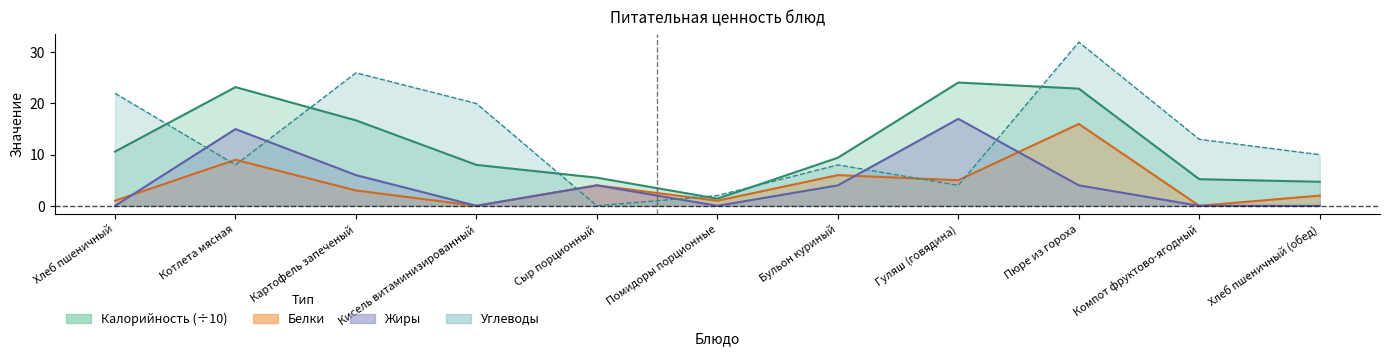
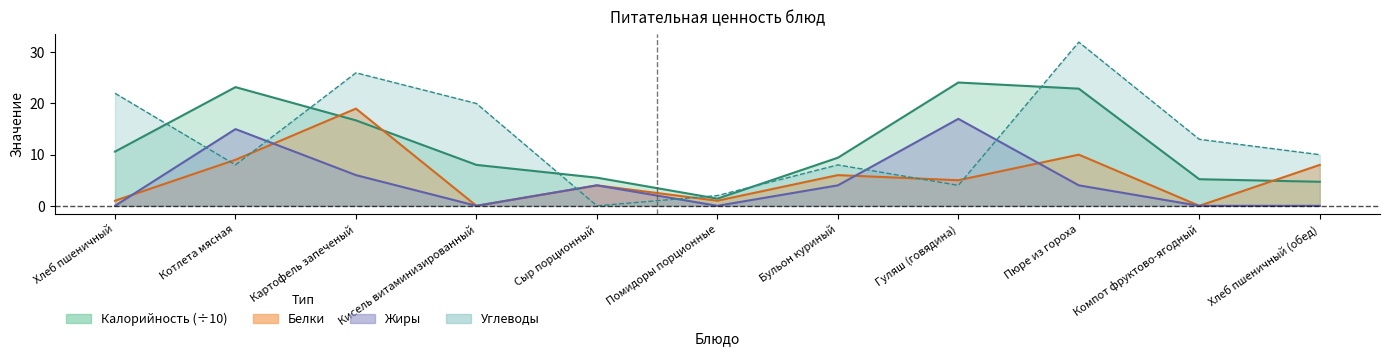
  {
    "Белки": {
      "Хлеб пшеничный": 1,
      "Котлета мясная": 9,
-     "Картофель запеченый": 3,
+     "Картофель запеченый": 19,
      "Бульон куриный": 6,
      "Гуляш (говядина)": 5,
-     "Пюре из гороха": 16,
-     "Хлеб пшеничный (обед)": 2
+     "Пюре из гороха": 10,
+     "Хлеб пшеничный (обед)": 8
    }
  }
